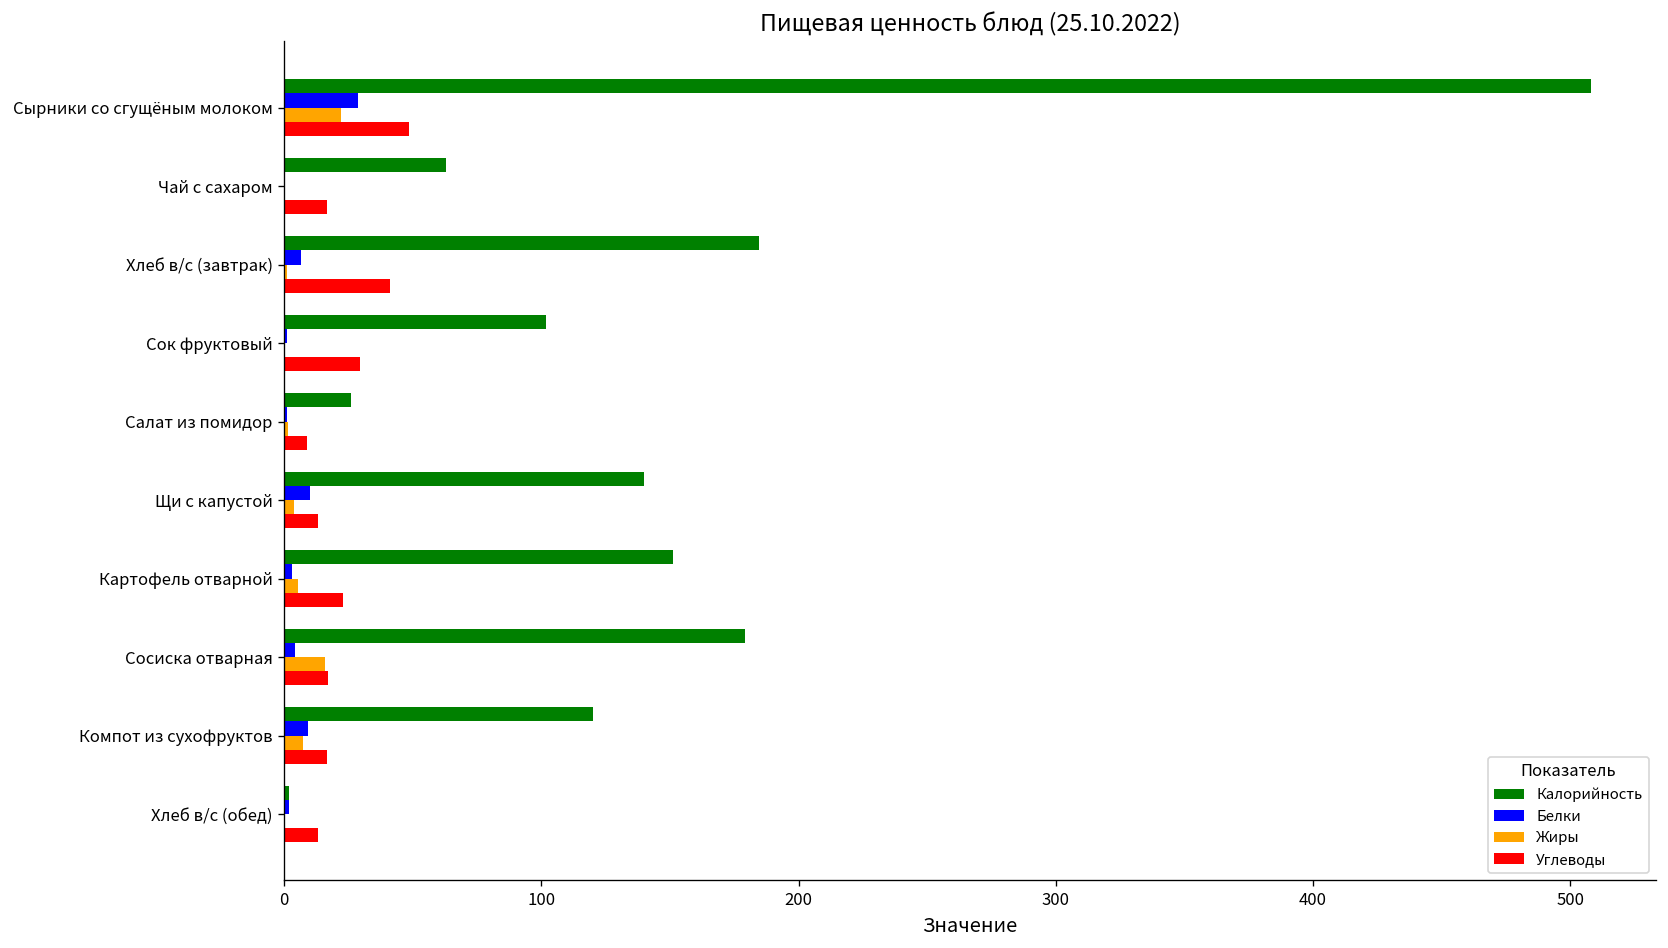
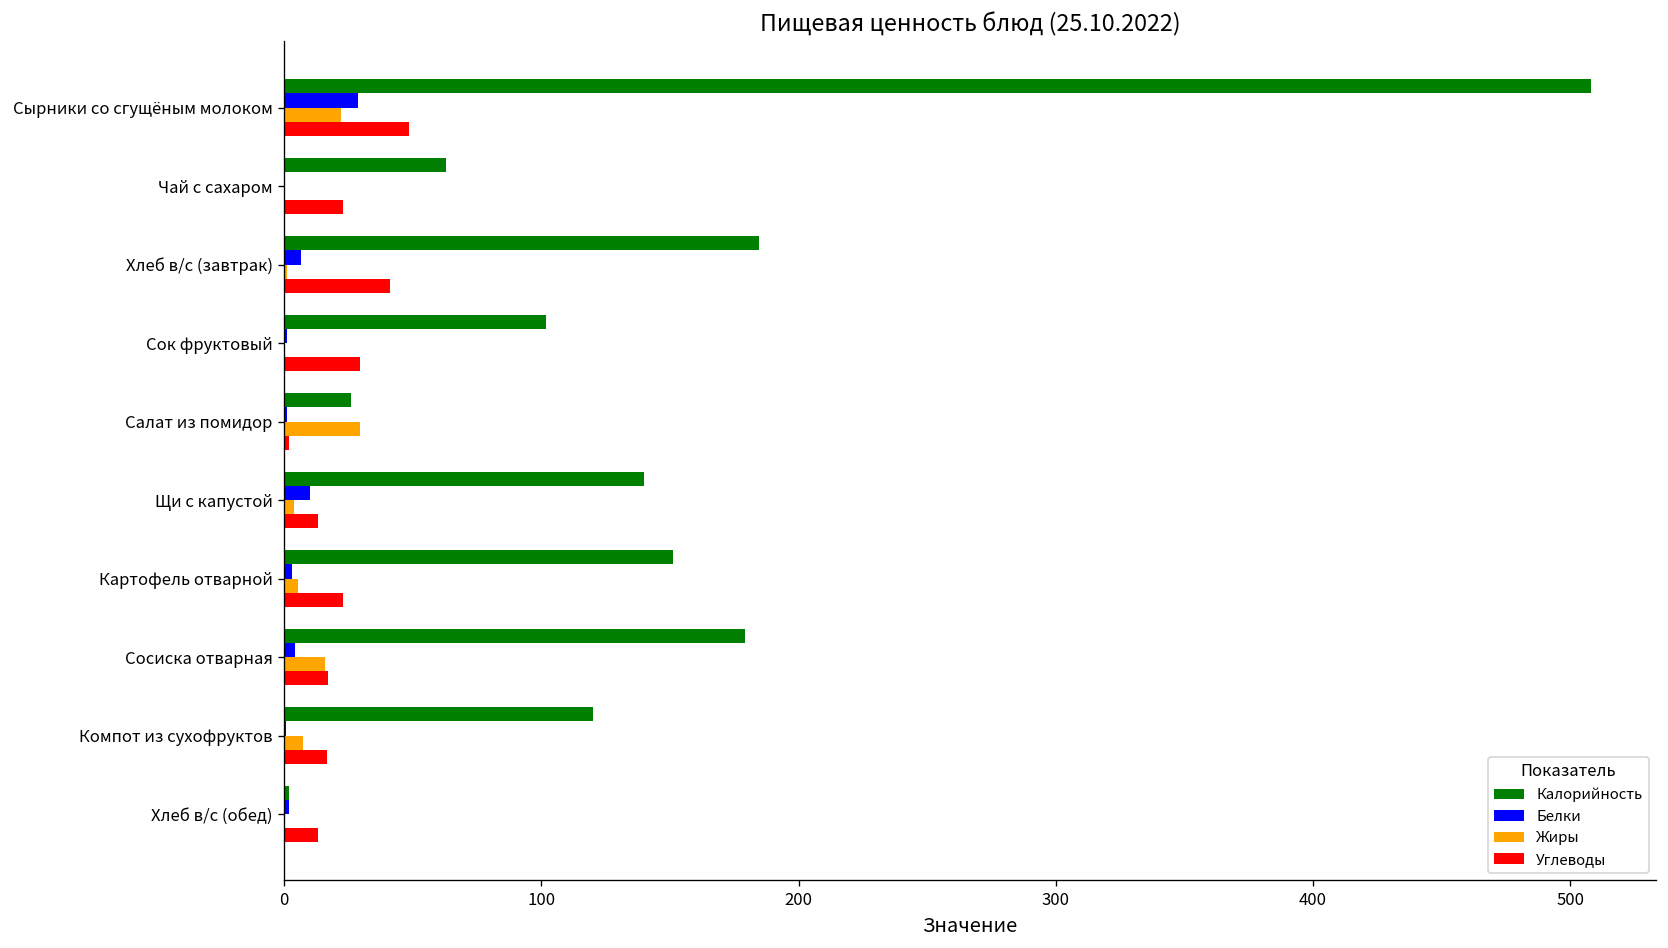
  {
    "Калорийность": {
      "Сырники со сгущёным молоком": 508,
      "Чай с сахаром": 63,
      "Хлеб в/с (завтрак)": 185,
      "Сок фруктовый": 102,
      "Салат из помидор": 26,
      "Щи с капустой": 140,
      "Картофель отварной": 151,
      "Сосиска отварная": 179,
      "Компот из сухофруктов": 120,
      "Хлеб в/с (обед)": 2
    },
    "Белки": {
      "Сырники со сгущёным молоком": 29,
      "Хлеб в/с (завтрак)": 7,
      "Щи с капустой": 10,
      "Картофель отварной": 3,
      "Сосиска отварная": 4,
-     "Компот из сухофруктов": 9,
+     "Компот из сухофруктов": 1,
      "Хлеб в/с (обед)": 2
    },
    "Жиры": {
      "Сырники со сгущёным молоком": 22,
      "Чай с сахаром": 0,
      "Сок фруктовый": 0,
-     "Салат из помидор": 2,
+     "Салат из помидор": 29,
      "Щи с капустой": 4,
      "Картофель отварной": 5,
      "Сосиска отварная": 16,
      "Компот из сухофруктов": 7,
      "Хлеб в/с (обед)": 0
    },
    "Углеводы": {
      "Сырники со сгущёным молоком": 48,
-     "Чай с сахаром": 17,
+     "Чай с сахаром": 23,
      "Хлеб в/с (завтрак)": 41,
      "Сок фруктовый": 29,
-     "Салат из помидор": 9,
+     "Салат из помидор": 2,
      "Щи с капустой": 13,
      "Картофель отварной": 23,
      "Сосиска отварная": 17,
      "Компот из сухофруктов": 17,
      "Хлеб в/с (обед)": 13
    }
  }
